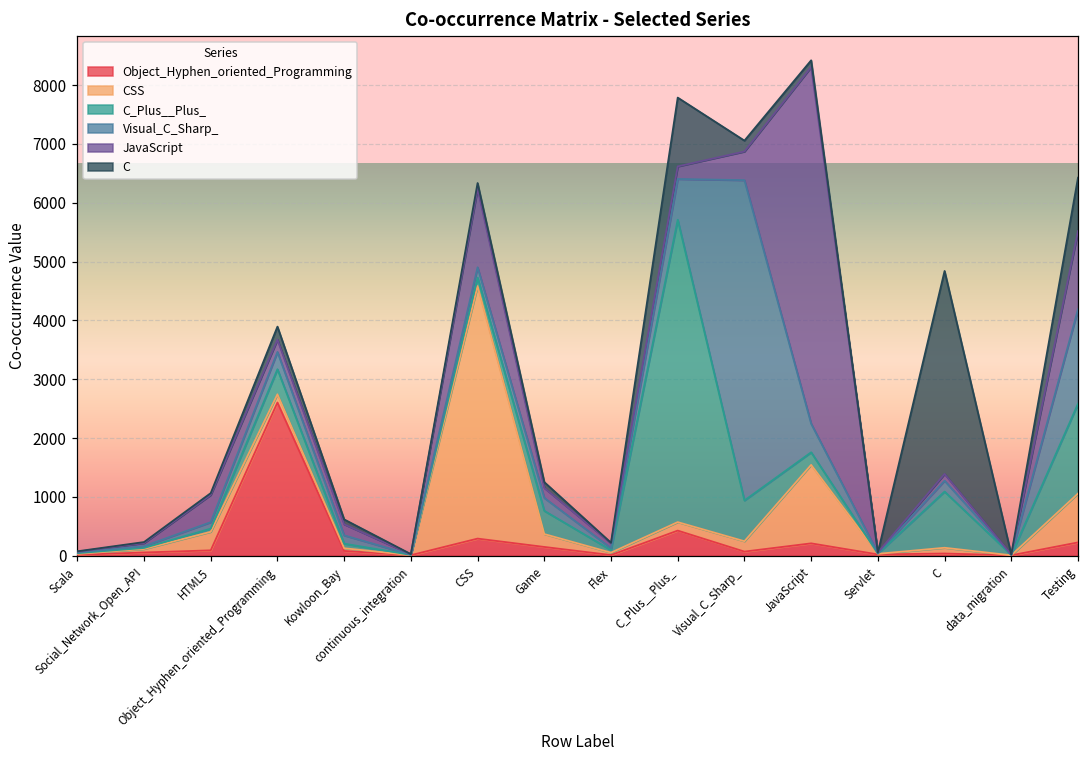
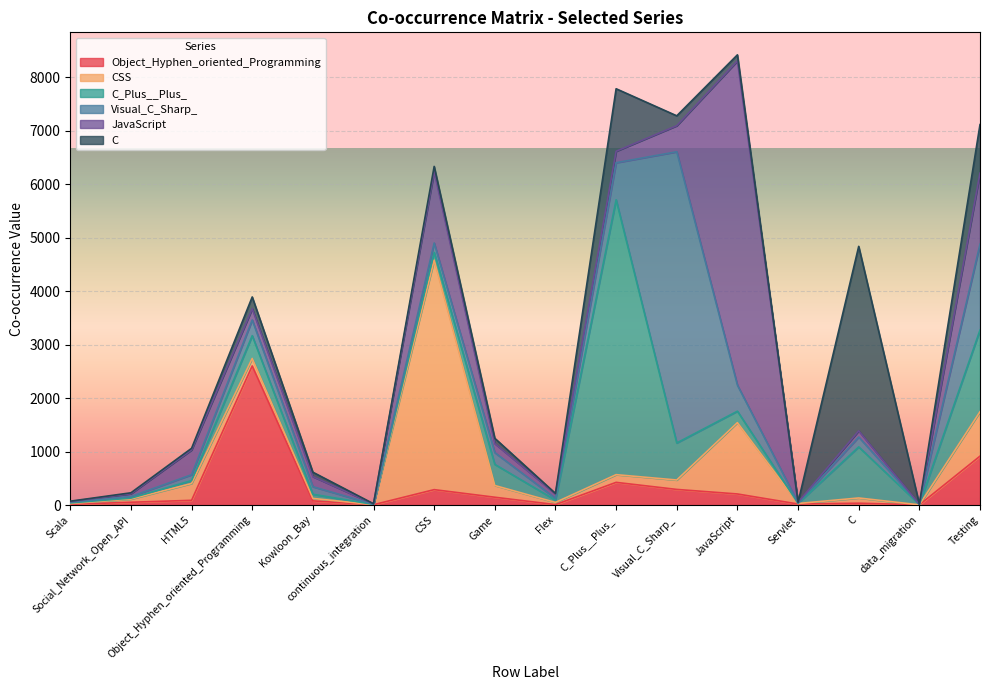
  {
    "Object_Hyphen_oriented_Programming": {
      "Social_Network_Open_API": 100,
      "HTML5": 100,
      "Object_Hyphen_oriented_Programming": 2600,
      "CSS": 300,
      "Game": 100,
      "C_Plus__Plus_": 400,
-     "Visual_C_Sharp_": 100,
+     "Visual_C_Sharp_": 300,
      "JavaScript": 200,
      "C": 0,
-     "Testing": 200
+     "Testing": 900
    },
    "CSS": {
      "HTML5": 300,
      "Object_Hyphen_oriented_Programming": 100,
      "CSS": 4300,
      "Game": 200,
      "C_Plus__Plus_": 100,
      "Visual_C_Sharp_": 200,
      "JavaScript": 1300,
      "C": 100,
      "Testing": 800
    },
    "JavaScript": {
      "Object_Hyphen_oriented_Programming": 200,
      "Kowloon_Bay": 200,
      "CSS": 1300,
      "Game": 200,
      "C_Plus__Plus_": 200,
      "Visual_C_Sharp_": 500,
      "JavaScript": 6100,
      "C": 100,
      "Testing": 1300
    },
    "C": {
      "Object_Hyphen_oriented_Programming": 200,
      "Kowloon_Bay": 100,
      "CSS": 100,
      "Game": 100,
      "C_Plus__Plus_": 1200,
      "Visual_C_Sharp_": 200,
      "JavaScript": 100,
      "C": 3500,
      "Testing": 900
    }
  }
